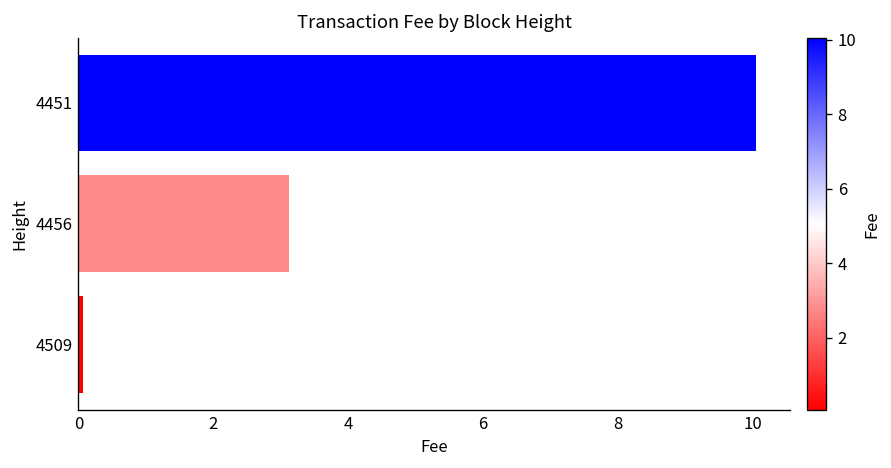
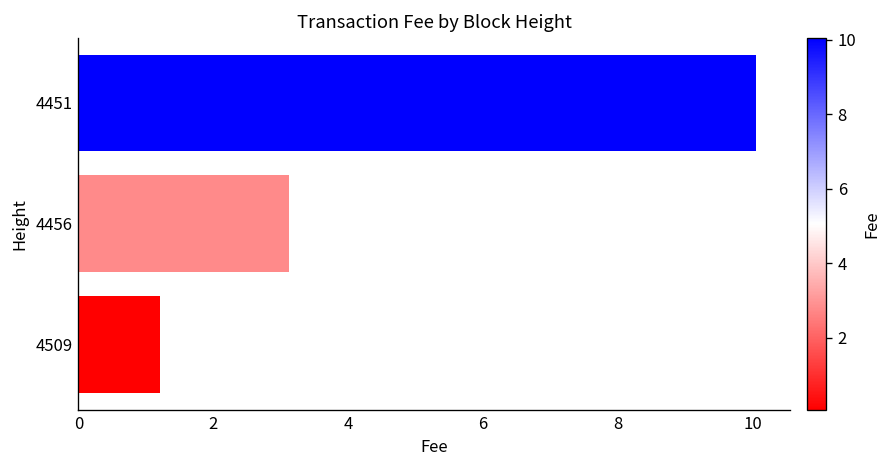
  {
    "4451": 10.1,
    "4456": 3.1,
-   "4509": 0.1
+   "4509": 1.2
  }
